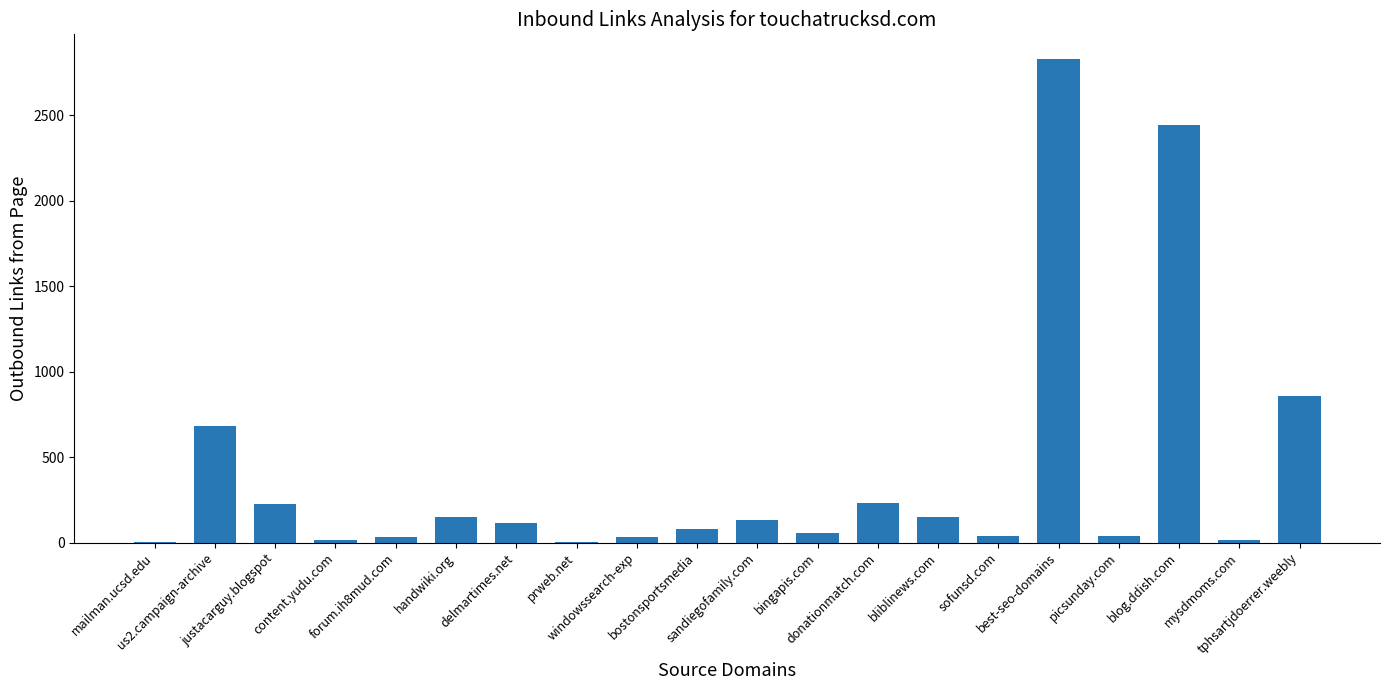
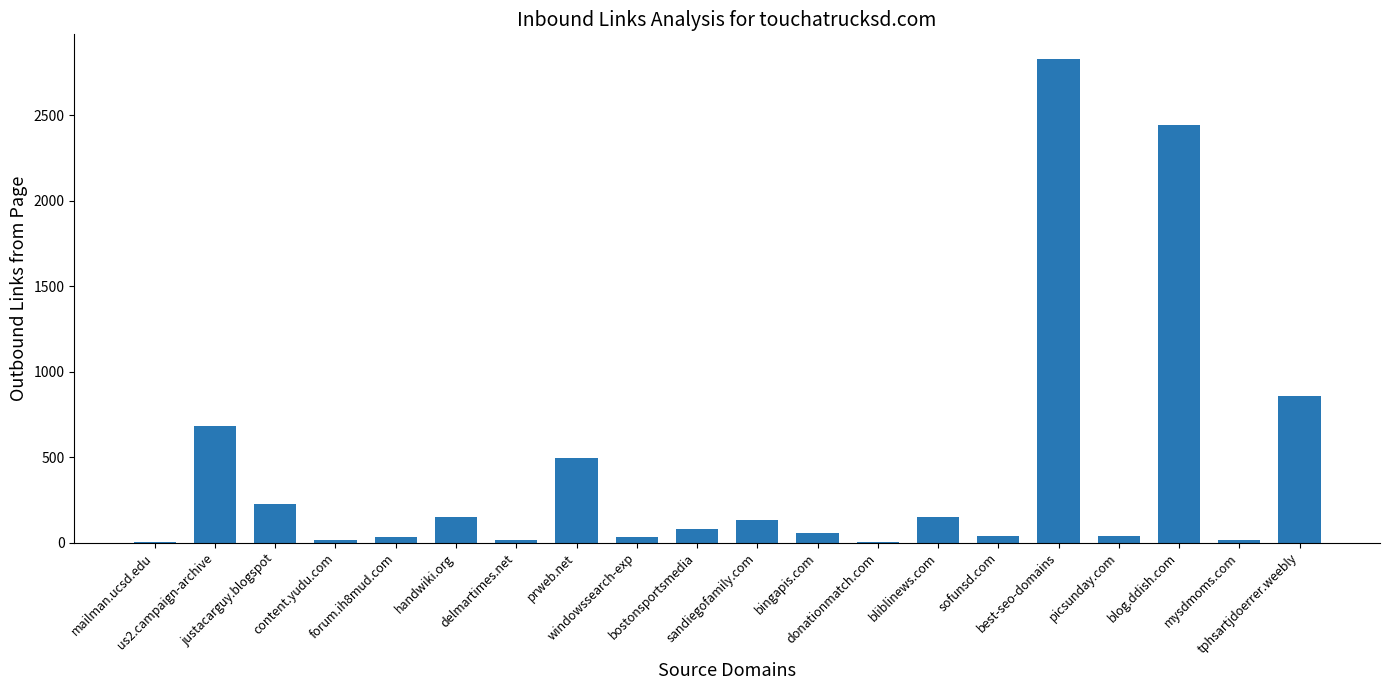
  {
    "us2.campaign-archive": 680,
    "justacarguy.blogspot": 230,
    "forum.ih8mud.com": 30,
    "handwiki.org": 150,
-   "delmartimes.net": 110,
-   "prweb.net": 0,
+   "delmartimes.net": 20,
+   "prweb.net": 500,
    "windowssearch-exp": 30,
    "bostonsportsmedia": 80,
    "sandiegofamily.com": 130,
    "bingapis.com": 60,
-   "donationmatch.com": 230,
+   "donationmatch.com": 0,
    "bliblinews.com": 150,
    "sofunsd.com": 40,
    "best-seo-domains": 2830,
    "picsunday.com": 40,
    "blog.ddish.com": 2440,
    "tphsartjdoerrer.weebly": 860
  }
